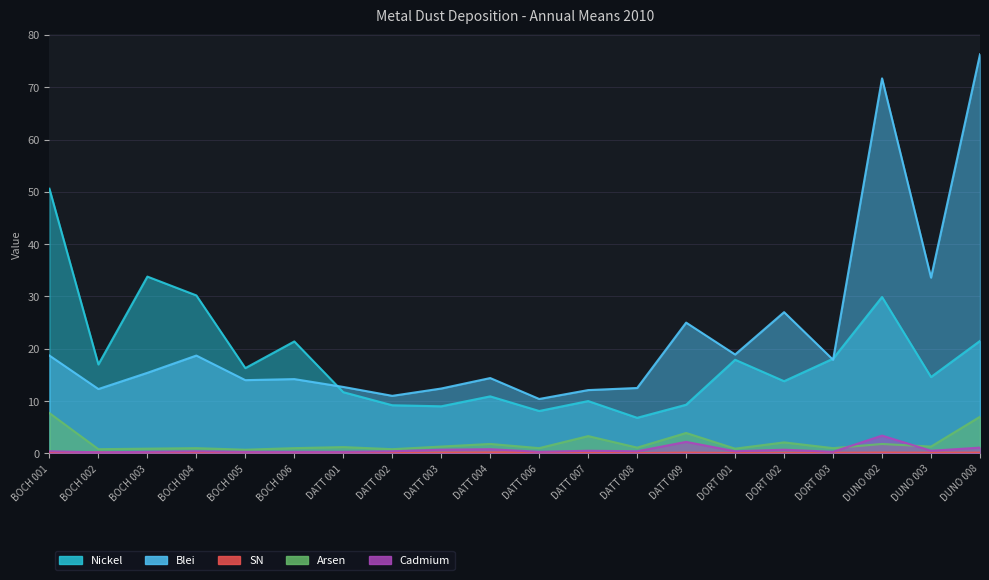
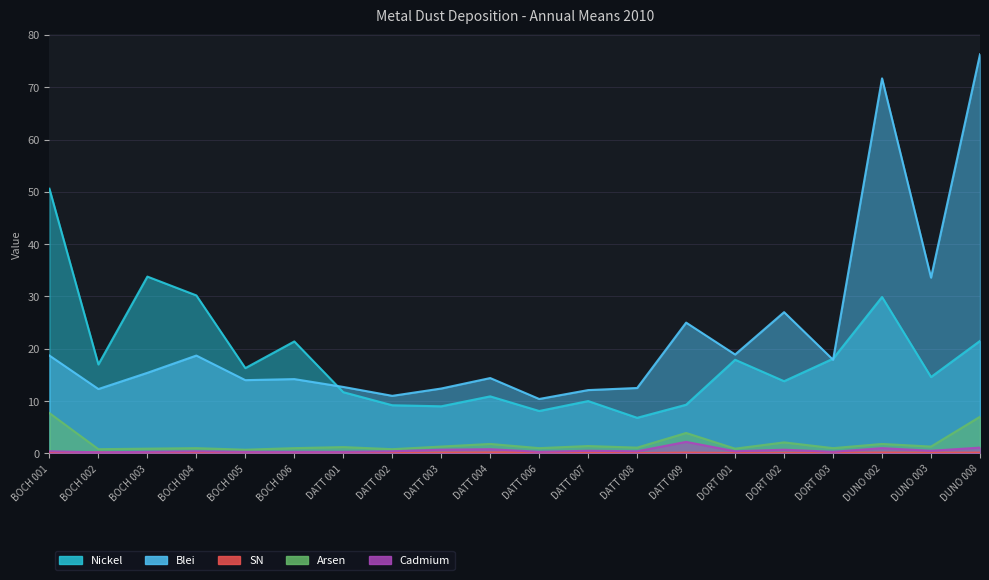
  {
    "SN": {
      "DATT 003": 0,
      "DATT 004": 0,
      "DATT 009": 0,
      "DORT 002": 0,
      "DUNO 002": 0,
      "DUNO 008": 0
    },
    "Arsen": {
      "BOCH 001": 8,
      "BOCH 002": 1,
      "BOCH 003": 1,
      "BOCH 004": 1,
      "BOCH 006": 1,
      "DATT 001": 1,
      "DATT 003": 1,
      "DATT 004": 2,
      "DATT 006": 1,
-     "DATT 007": 3,
+     "DATT 007": 1,
      "DATT 008": 1,
      "DATT 009": 4,
      "DORT 001": 1,
      "DORT 002": 2,
      "DORT 003": 1,
      "DUNO 002": 2,
      "DUNO 003": 1,
      "DUNO 008": 7
    },
    "Cadmium": {
      "DATT 003": 1,
      "DATT 004": 1,
      "DATT 009": 2,
      "DORT 002": 1,
-     "DUNO 002": 3,
+     "DUNO 002": 1,
      "DUNO 008": 1
    }
  }
